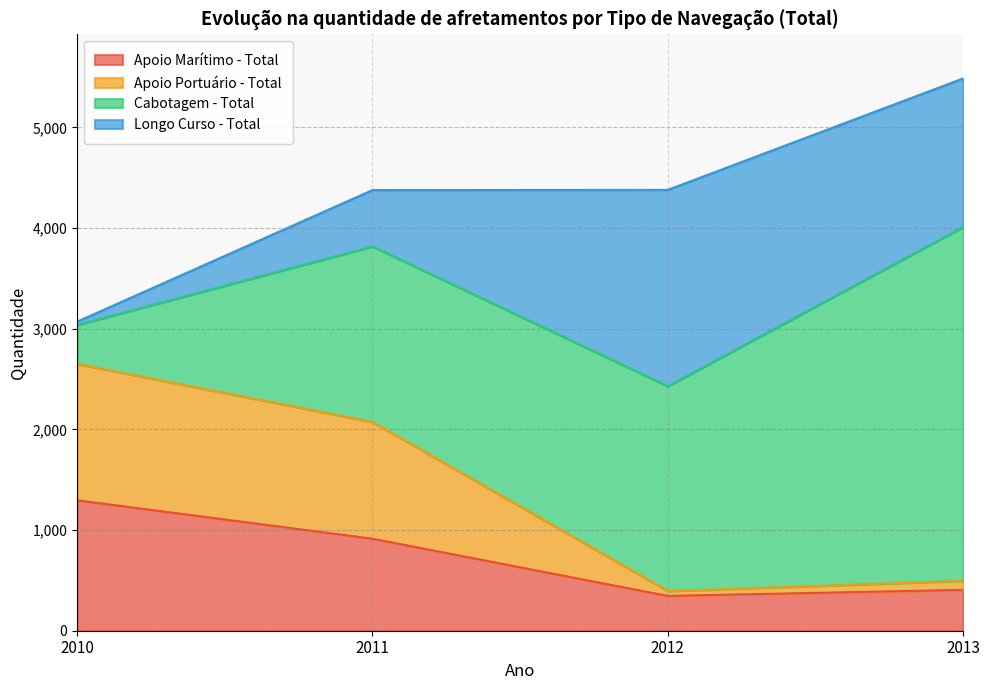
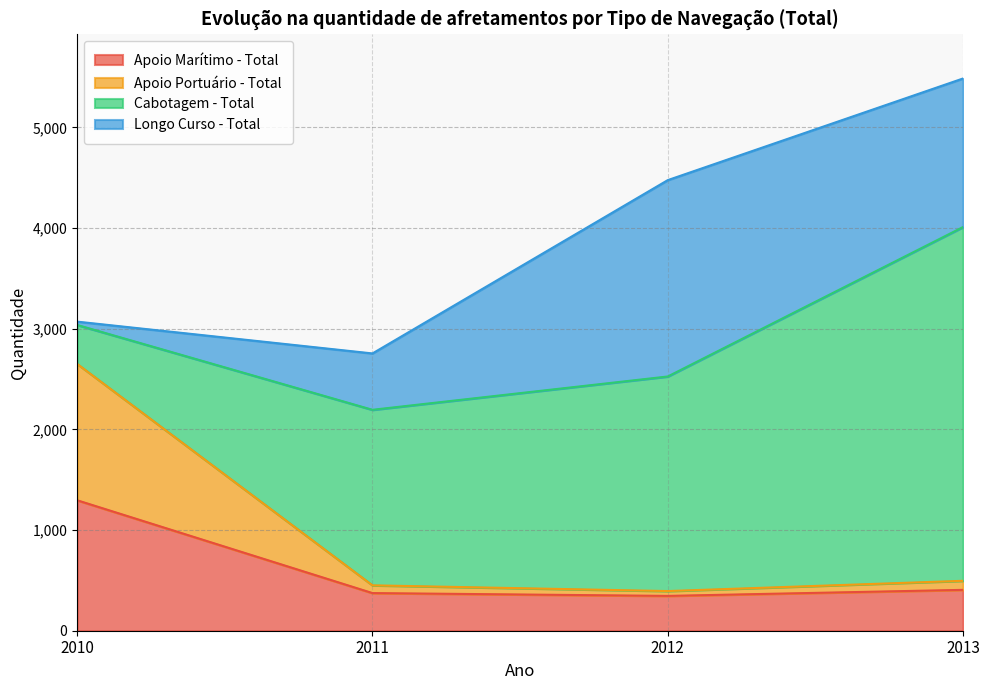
  {
    "Apoio Marítimo - Total": {
      "2010": "1,300",
-     "2011": "910",
+     "2011": "370",
      "2012": "350",
      "2013": "410"
    },
    "Apoio Portuário - Total": {
      "2010": "1,360",
-     "2011": "1,160",
+     "2011": "80",
      "2012": "50",
      "2013": "90"
    },
    "Cabotagem - Total": {
      "2010": "390",
      "2011": "1,740",
-     "2012": "2,040",
+     "2012": "2,130",
      "2013": "3,520"
    },
    "Longo Curso - Total": {
      "2010": "30",
      "2011": "560",
      "2012": "1,950",
      "2013": "1,480"
    }
  }
